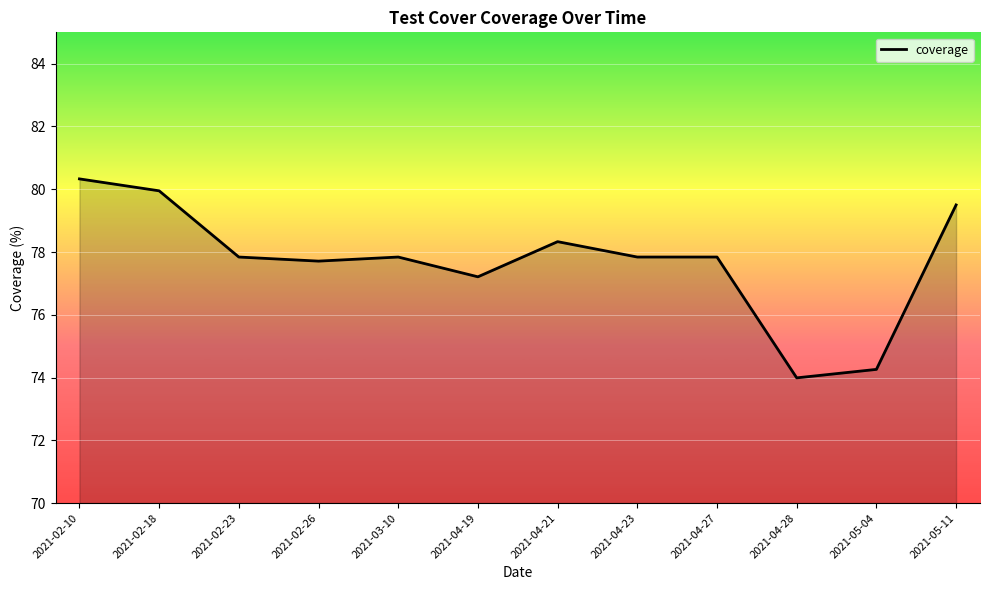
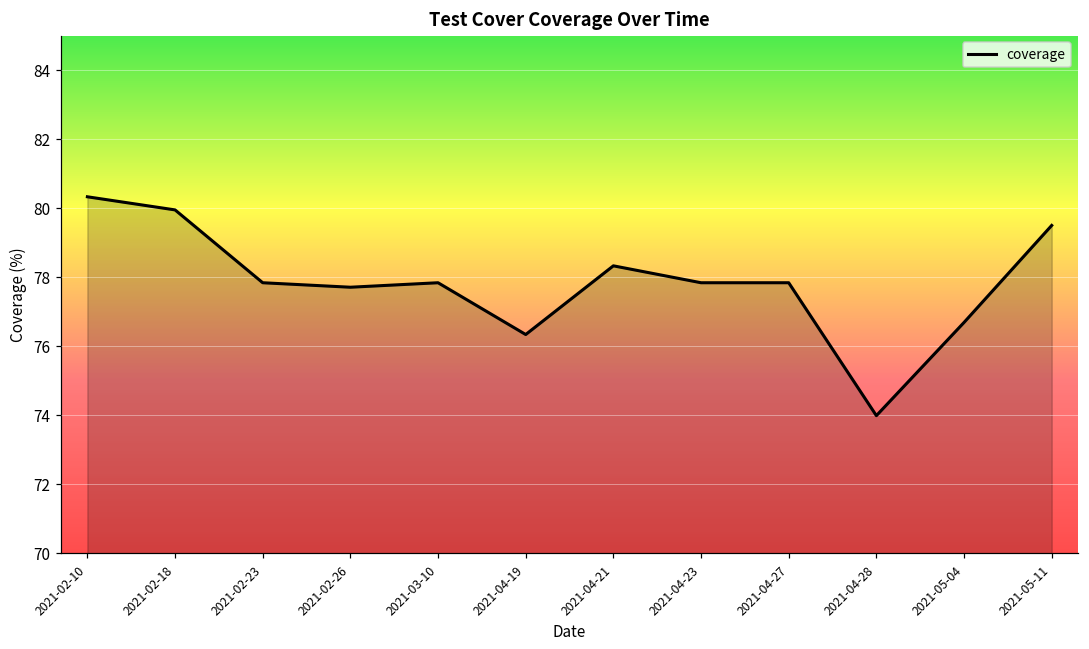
  {
    "2021-02-10": 80.3,
    "2021-02-18": 80.0,
    "2021-02-23": 77.8,
    "2021-02-26": 77.7,
    "2021-03-10": 77.8,
-   "2021-04-19": 77.2,
+   "2021-04-19": 76.3,
    "2021-04-21": 78.3,
    "2021-04-23": 77.8,
    "2021-04-27": 77.8,
    "2021-04-28": 74.0,
-   "2021-05-04": 74.3,
+   "2021-05-04": 76.7,
    "2021-05-11": 79.5
  }
